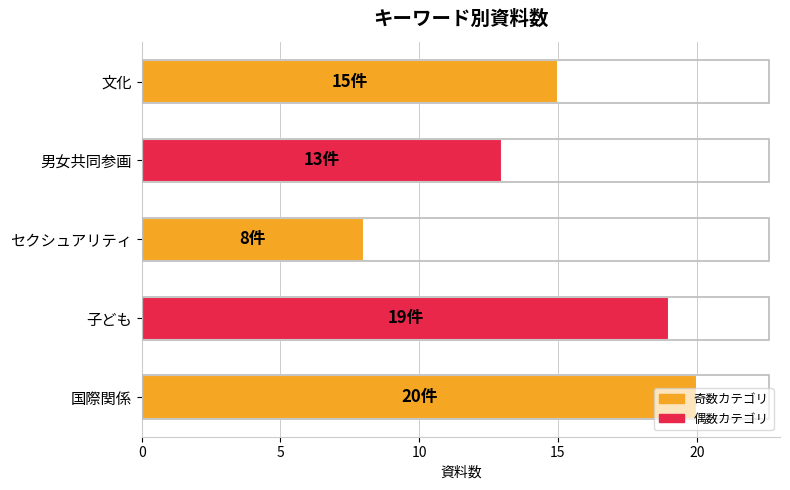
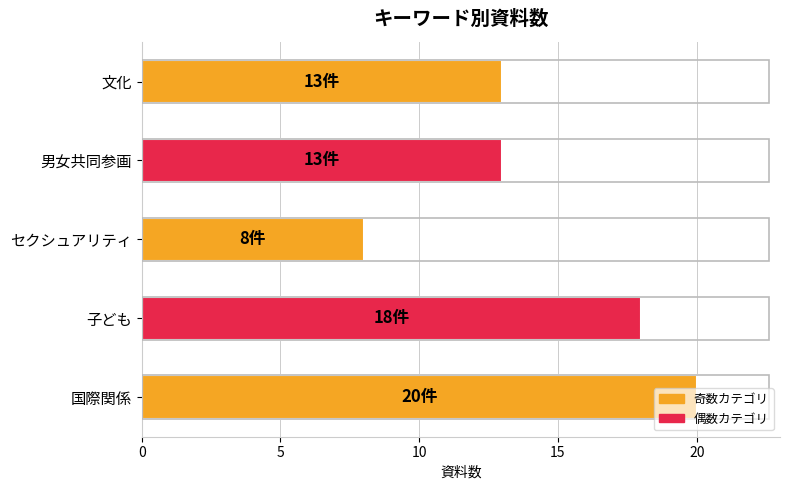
  {
-   "文化": "15件",
+   "文化": "13件",
    "男女共同参画": "13件",
    "セクシュアリティ": "8件",
-   "子ども": "19件"
+   "子ども": "18件"
  }
